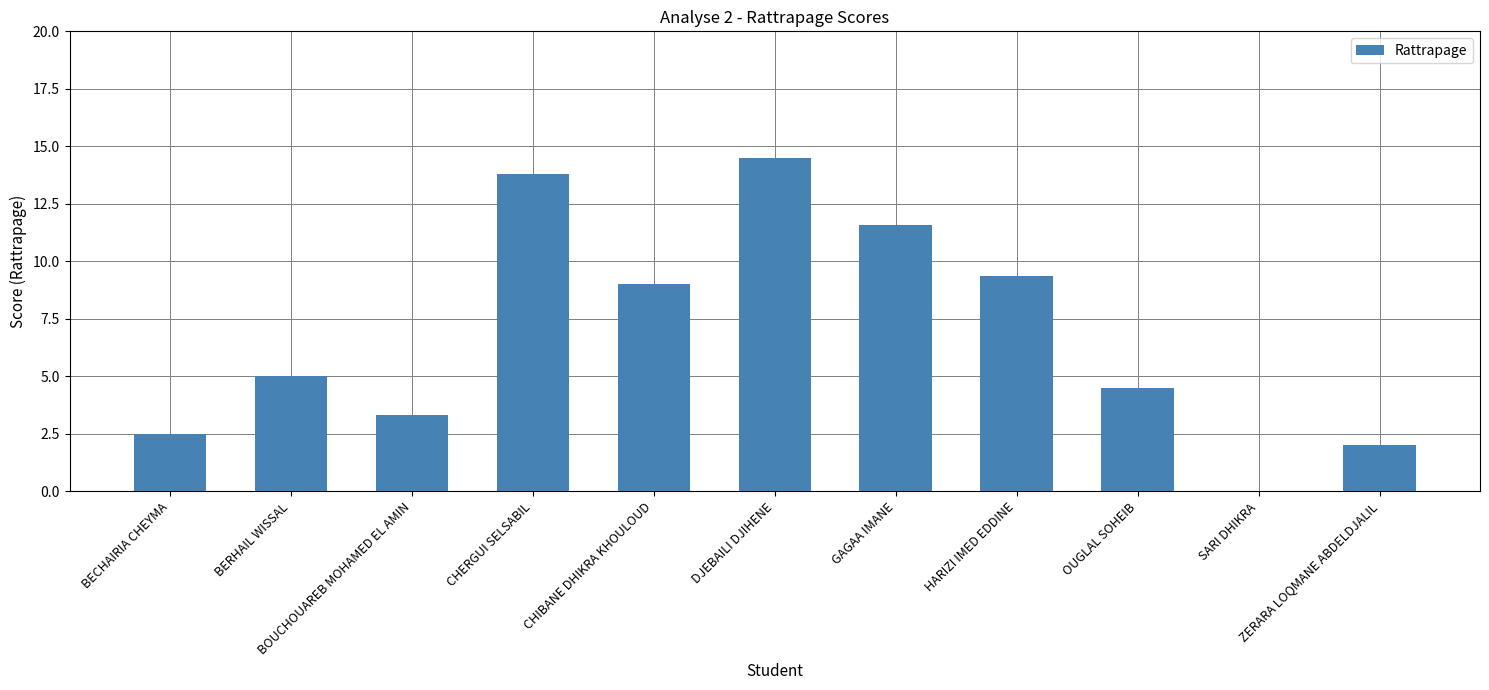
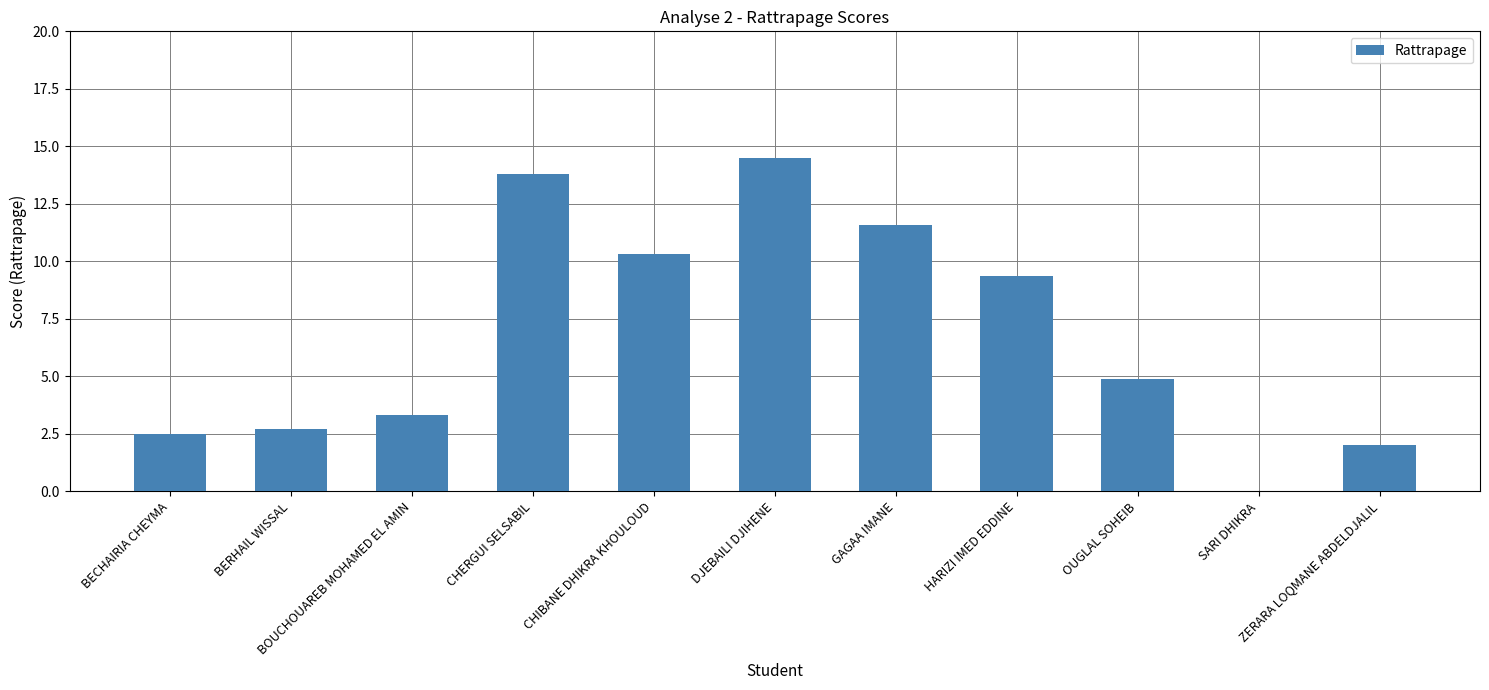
  {
    "BECHAIRIA CHEYMA": 2.5,
-   "BERHAIL WISSAL": 5.0,
+   "BERHAIL WISSAL": 2.7,
    "BOUCHOUAREB MOHAMED EL AMIN": 3.3,
    "CHERGUI SELSABIL": 13.8,
-   "CHIBANE DHIKRA KHOULOUD": 9.0,
+   "CHIBANE DHIKRA KHOULOUD": 10.3,
    "DJEBAILI DJIHENE": 14.5,
    "GAGAA IMANE": 11.6,
    "HARIZI IMED EDDINE": 9.3,
-   "OUGLAL SOHEIB": 4.5,
+   "OUGLAL SOHEIB": 4.9,
    "SARI DHIKRA": 0.0,
    "ZERARA LOQMANE ABDELDJALIL": 2.0
  }
